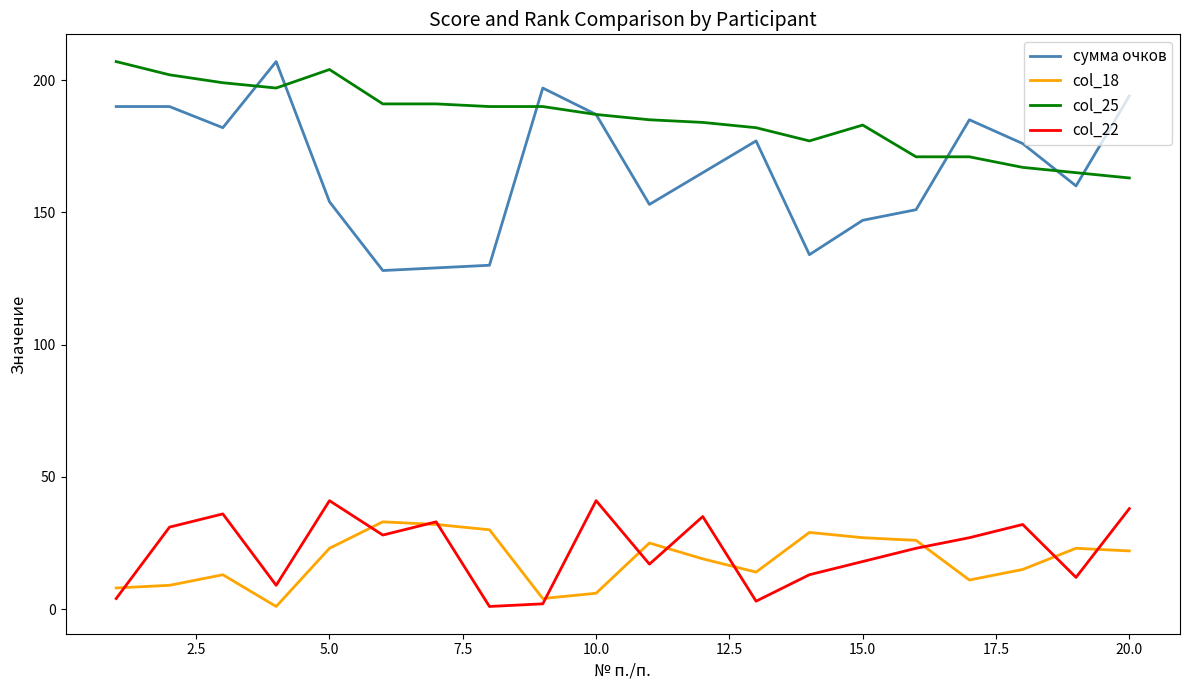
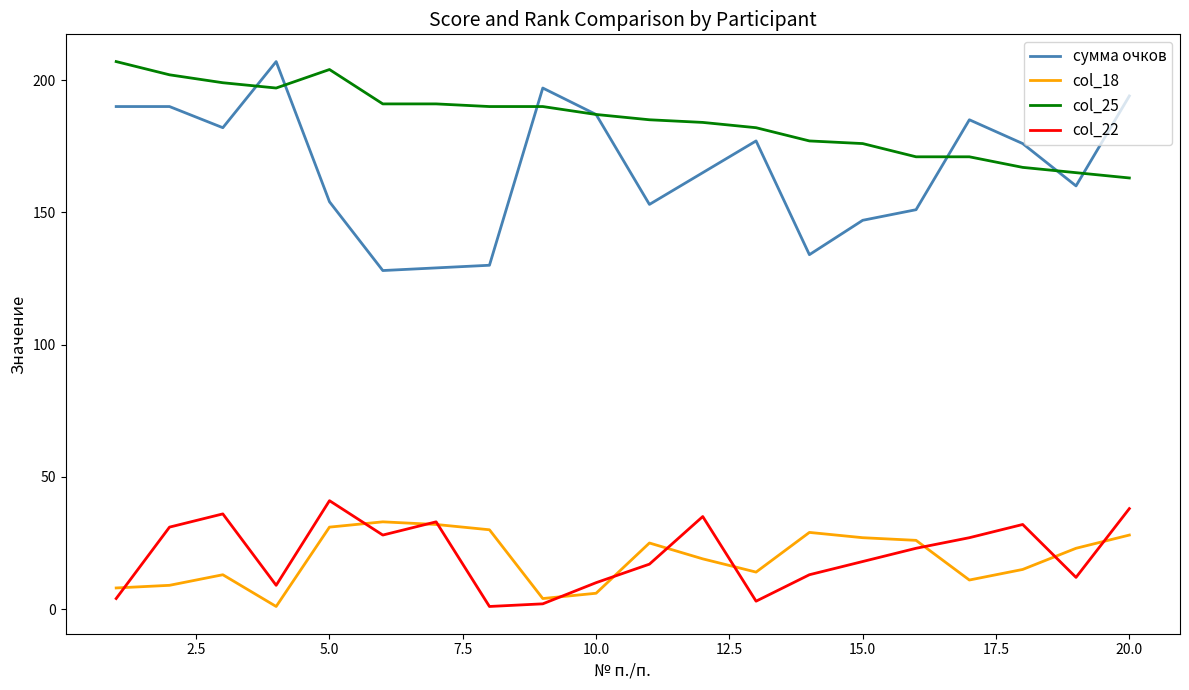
  {
    "сумма очков": {
      "5.0": 154,
      "15.0": 147
    },
    "col_18": {
-     "5.0": 23,
+     "5.0": 31,
      "10.0": 6,
      "15.0": 27,
-     "20.0": 22
+     "20.0": 28
    },
    "col_25": {
      "5.0": 204,
-     "15.0": 183,
+     "15.0": 176,
      "20.0": 163
    },
    "col_22": {
      "5.0": 41,
-     "10.0": 41,
+     "10.0": 10,
      "15.0": 18,
      "20.0": 38
    }
  }
